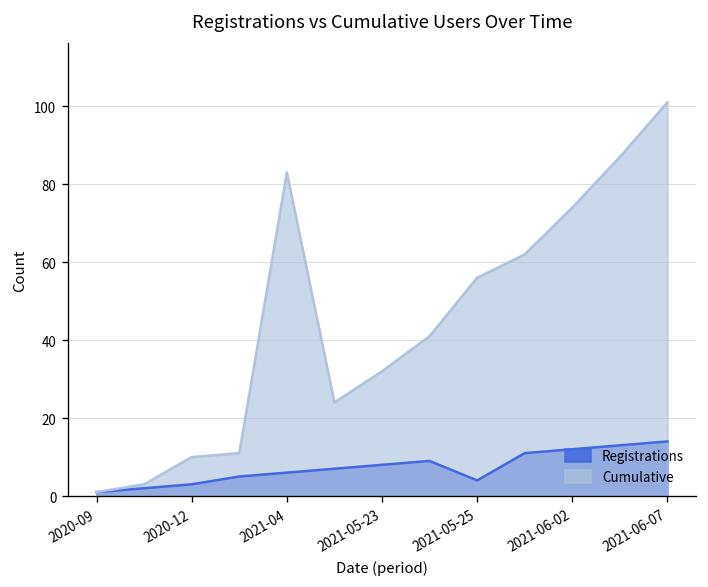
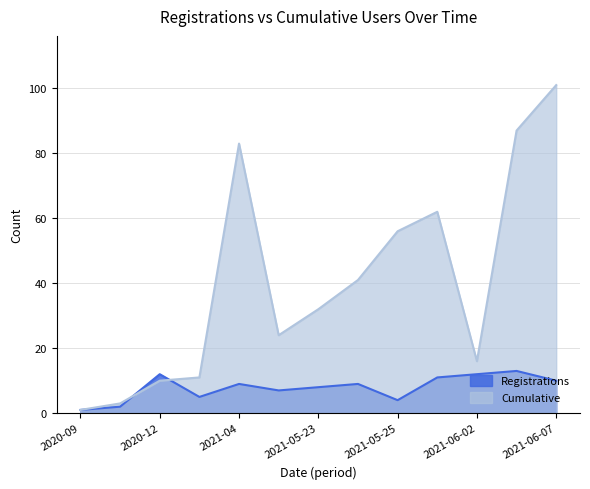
  {
    "Registrations": {
-     "2020-12": 3,
-     "2021-04": 6,
+     "2020-12": 12,
+     "2021-04": 9,
      "2021-05-23": 8,
      "2021-05-25": 4,
      "2021-06-02": 12,
-     "2021-06-07": 14
+     "2021-06-07": 10
    },
    "Cumulative": {
      "2020-12": 10,
      "2021-04": 83,
      "2021-05-23": 32,
      "2021-05-25": 56,
-     "2021-06-02": 74,
+     "2021-06-02": 16,
      "2021-06-07": 101
    }
  }
